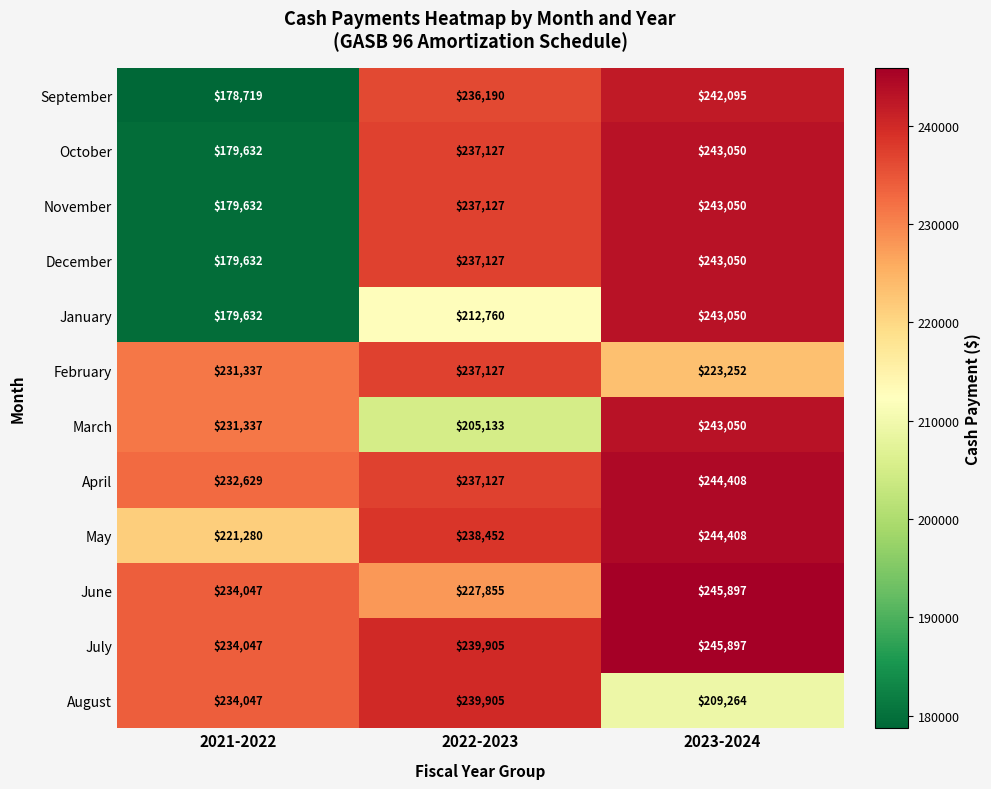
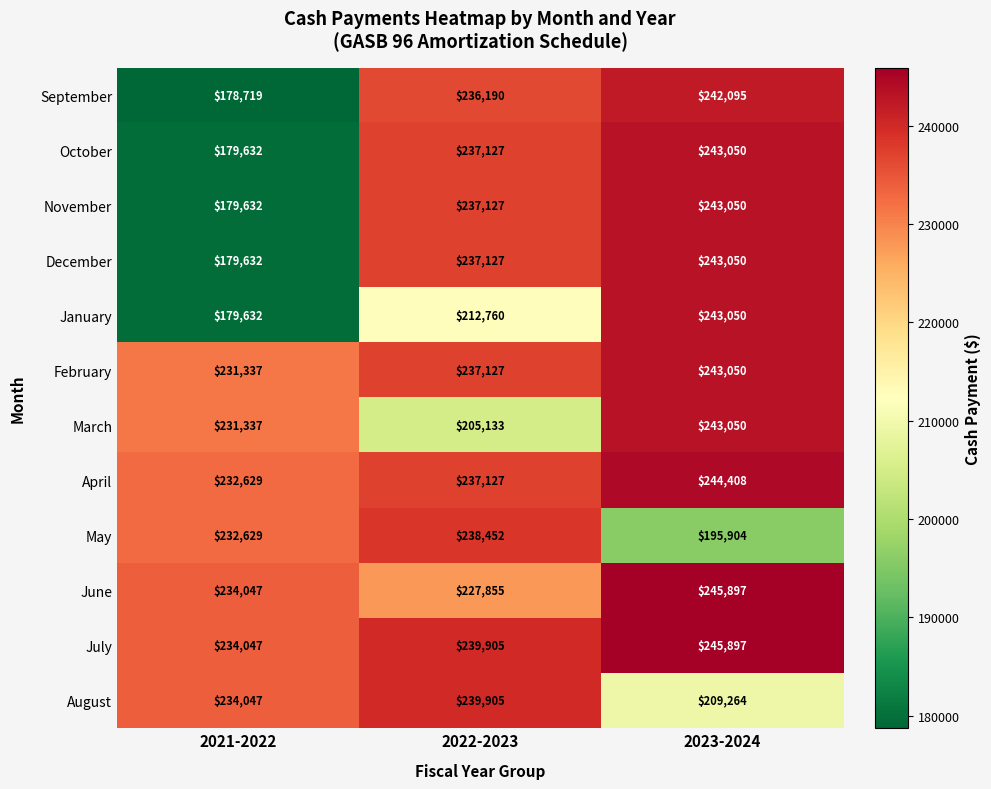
  {
    "September": {
      "2021-2022": "$178,719",
      "2022-2023": "$236,190",
      "2023-2024": "$242,095"
    },
    "October": {
      "2021-2022": "$179,632",
      "2022-2023": "$237,127",
      "2023-2024": "$243,050"
    },
    "November": {
      "2021-2022": "$179,632",
      "2022-2023": "$237,127",
      "2023-2024": "$243,050"
    },
    "December": {
      "2021-2022": "$179,632",
      "2022-2023": "$237,127",
      "2023-2024": "$243,050"
    },
    "January": {
      "2021-2022": "$179,632",
      "2022-2023": "$212,760",
      "2023-2024": "$243,050"
    },
    "February": {
      "2021-2022": "$231,337",
      "2022-2023": "$237,127",
-     "2023-2024": "$223,252"
+     "2023-2024": "$243,050"
    },
    "March": {
      "2021-2022": "$231,337",
      "2022-2023": "$205,133",
      "2023-2024": "$243,050"
    },
    "April": {
      "2021-2022": "$232,629",
      "2022-2023": "$237,127",
      "2023-2024": "$244,408"
    },
    "May": {
-     "2021-2022": "$221,280",
+     "2021-2022": "$232,629",
      "2022-2023": "$238,452",
-     "2023-2024": "$244,408"
+     "2023-2024": "$195,904"
    },
    "June": {
      "2021-2022": "$234,047",
      "2022-2023": "$227,855",
      "2023-2024": "$245,897"
    },
    "July": {
      "2021-2022": "$234,047",
      "2022-2023": "$239,905",
      "2023-2024": "$245,897"
    },
    "August": {
      "2021-2022": "$234,047",
      "2022-2023": "$239,905",
      "2023-2024": "$209,264"
    }
  }
